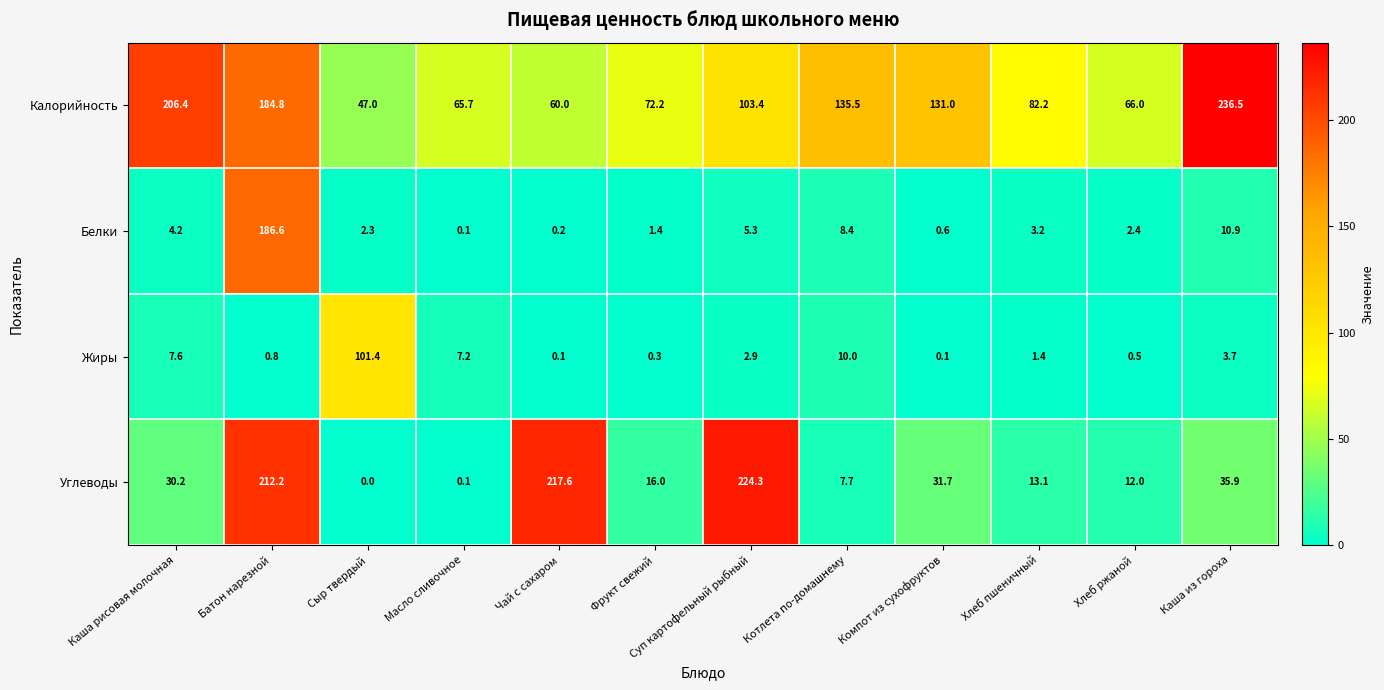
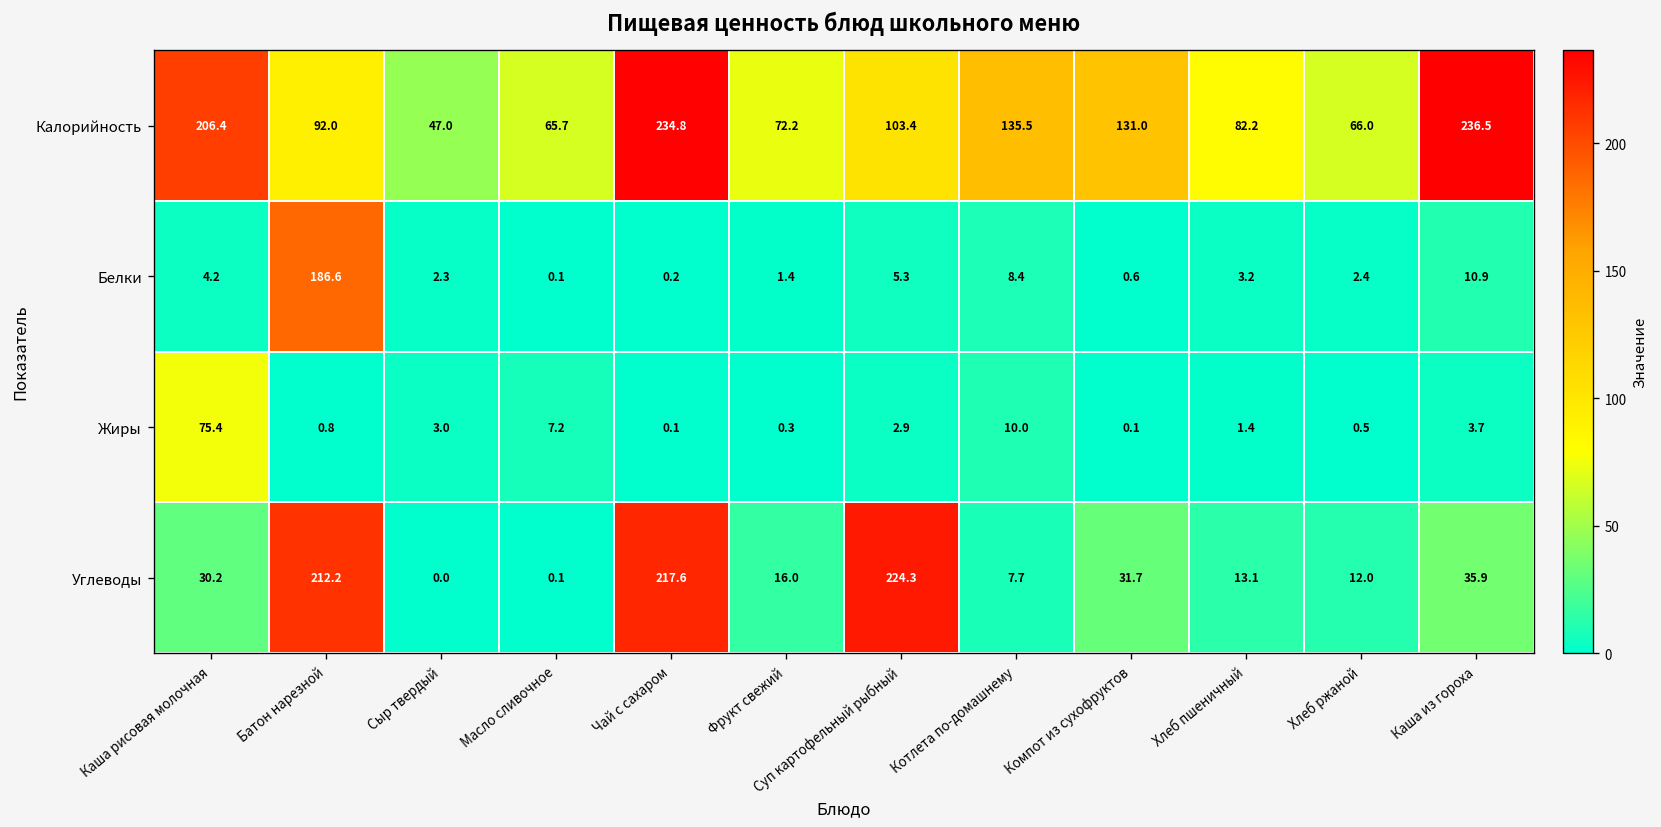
  {
    "Калорийность": {
      "Каша рисовая молочная": 206.4,
-     "Батон нарезной": 184.8,
+     "Батон нарезной": 92.0,
      "Сыр твердый": 47.0,
      "Масло сливочное": 65.7,
-     "Чай с сахаром": 60.0,
+     "Чай с сахаром": 234.8,
      "Фрукт свежий": 72.2,
      "Суп картофельный рыбный": 103.4,
      "Котлета по-домашнему": 135.5,
      "Компот из сухофруктов": 131.0,
      "Хлеб пшеничный": 82.2,
      "Хлеб ржаной": 66.0,
      "Каша из гороха": 236.5
    },
    "Белки": {
      "Каша рисовая молочная": 4.2,
      "Батон нарезной": 186.6,
      "Сыр твердый": 2.3,
      "Масло сливочное": 0.1,
      "Чай с сахаром": 0.2,
      "Фрукт свежий": 1.4,
      "Суп картофельный рыбный": 5.3,
      "Котлета по-домашнему": 8.4,
      "Компот из сухофруктов": 0.6,
      "Хлеб пшеничный": 3.2,
      "Хлеб ржаной": 2.4,
      "Каша из гороха": 10.9
    },
    "Жиры": {
-     "Каша рисовая молочная": 7.6,
+     "Каша рисовая молочная": 75.4,
      "Батон нарезной": 0.8,
-     "Сыр твердый": 101.4,
+     "Сыр твердый": 3.0,
      "Масло сливочное": 7.2,
      "Чай с сахаром": 0.1,
      "Фрукт свежий": 0.3,
      "Суп картофельный рыбный": 2.9,
      "Котлета по-домашнему": 10.0,
      "Компот из сухофруктов": 0.1,
      "Хлеб пшеничный": 1.4,
      "Хлеб ржаной": 0.5,
      "Каша из гороха": 3.7
    },
    "Углеводы": {
      "Каша рисовая молочная": 30.2,
      "Батон нарезной": 212.2,
      "Сыр твердый": 0.0,
      "Масло сливочное": 0.1,
      "Чай с сахаром": 217.6,
      "Фрукт свежий": 16.0,
      "Суп картофельный рыбный": 224.3,
      "Котлета по-домашнему": 7.7,
      "Компот из сухофруктов": 31.7,
      "Хлеб пшеничный": 13.1,
      "Хлеб ржаной": 12.0,
      "Каша из гороха": 35.9
    }
  }
